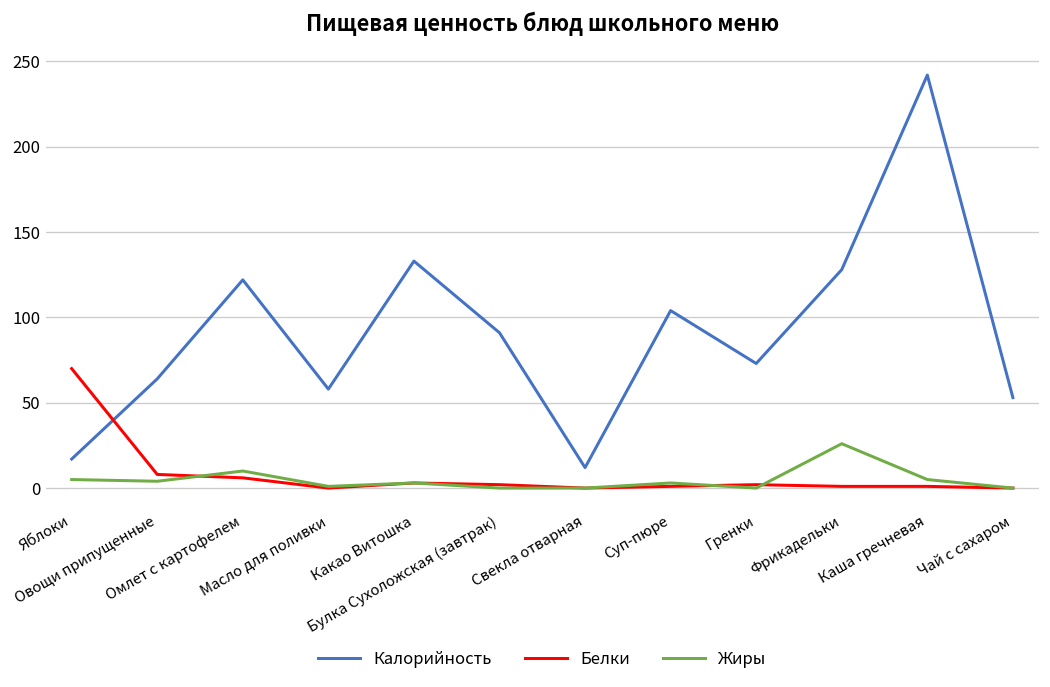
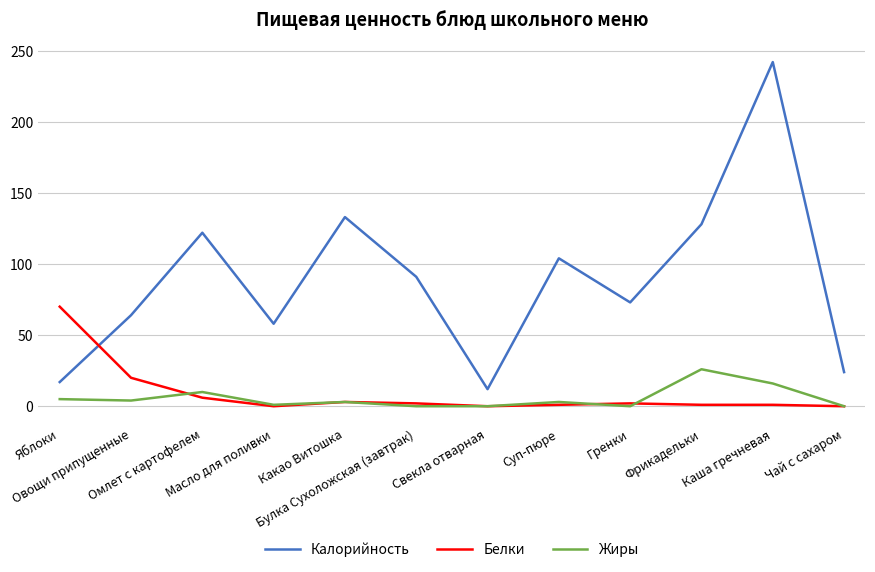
  {
    "Калорийность": {
      "Яблоки": 17,
      "Овощи припущенные": 64,
      "Омлет с картофелем": 122,
      "Масло для поливки": 58,
      "Какао Витошка": 133,
      "Булка Сухоложская (завтрак)": 91,
      "Свекла отварная": 12,
      "Суп-пюре": 104,
      "Гренки": 73,
      "Фрикадельки": 128,
      "Каша гречневая": 242,
-     "Чай с сахаром": 53
+     "Чай с сахаром": 24
    },
    "Белки": {
      "Яблоки": 70,
-     "Овощи припущенные": 8,
+     "Овощи припущенные": 20,
      "Омлет с картофелем": 6,
      "Булка Сухоложская (завтрак)": 2,
      "Суп-пюре": 1,
      "Гренки": 2,
      "Фрикадельки": 1,
      "Каша гречневая": 1
    },
    "Жиры": {
      "Яблоки": 5,
      "Овощи припущенные": 4,
      "Омлет с картофелем": 10,
      "Булка Сухоложская (завтрак)": 0,
      "Суп-пюре": 3,
      "Гренки": 0,
      "Фрикадельки": 26,
-     "Каша гречневая": 5
+     "Каша гречневая": 16
    }
  }
